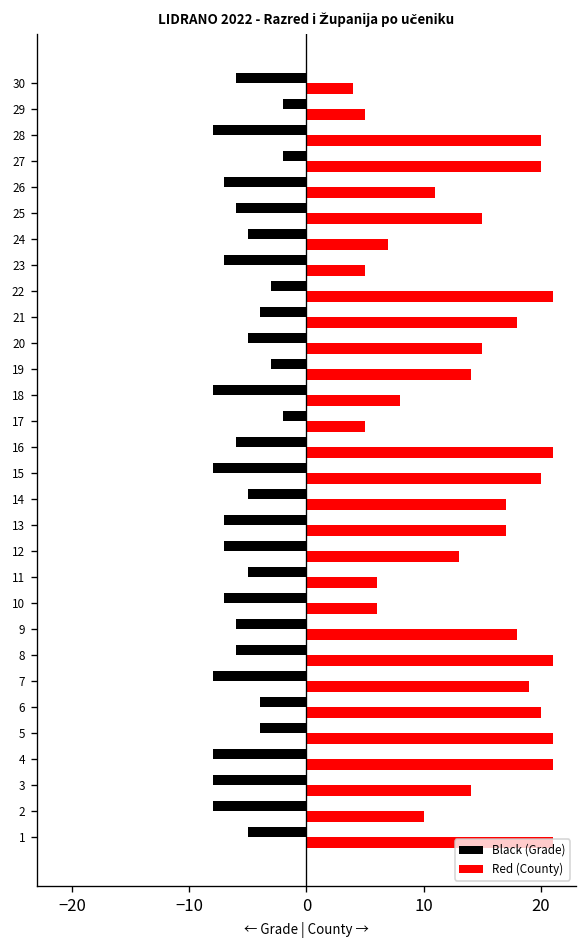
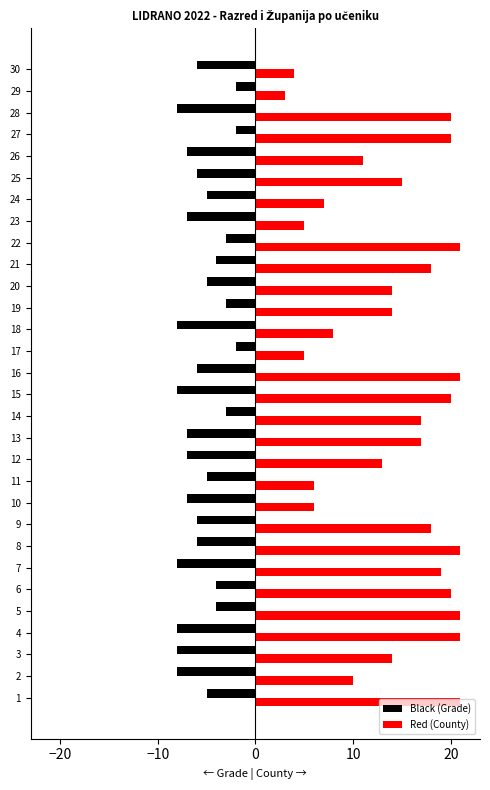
  {
    "Black (Grade)": {
      "30": -6,
      "29": -2,
      "28": -8,
      "27": -2,
      "26": -7,
      "25": -6,
      "24": -5,
      "23": -7,
      "22": -3,
      "21": -4,
      "20": -5,
      "19": -3,
      "18": -8,
      "17": -2,
      "16": -6,
      "15": -8,
-     "14": -5,
+     "14": -3,
      "13": -7,
      "12": -7,
      "11": -5,
      "10": -7,
      "9": -6,
      "8": -6,
      "7": -8,
      "6": -4,
      "5": -4,
      "4": -8,
      "3": -8,
      "2": -8,
      "1": -5
    },
    "Red (County)": {
      "30": 4,
-     "29": 5,
+     "29": 3,
      "28": 20,
      "27": 20,
      "26": 11,
      "25": 15,
      "24": 7,
      "23": 5,
      "22": 21,
      "21": 18,
-     "20": 15,
+     "20": 14,
      "19": 14,
      "18": 8,
      "17": 5,
      "16": 21,
      "15": 20,
      "14": 17,
      "13": 17,
      "12": 13,
      "11": 6,
      "10": 6,
      "9": 18,
      "8": 21,
      "7": 19,
      "6": 20,
      "5": 21,
      "4": 21,
      "3": 14,
      "2": 10
    }
  }
